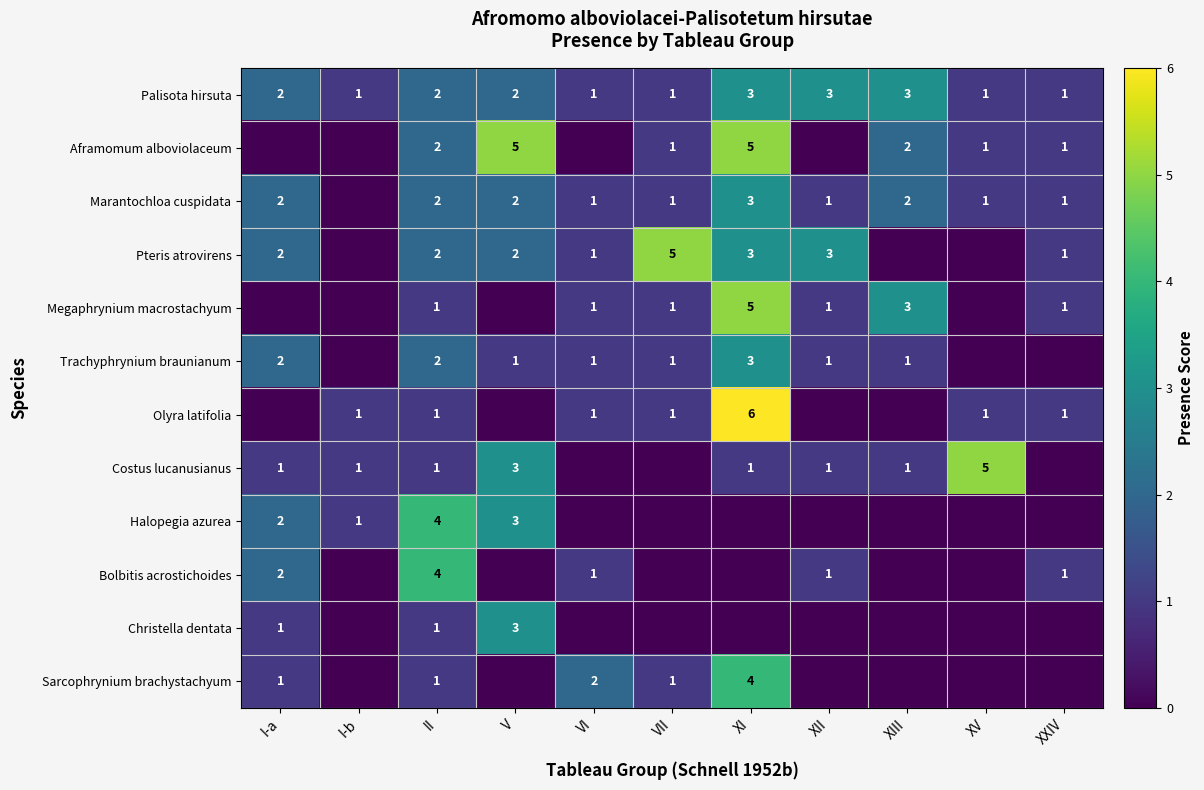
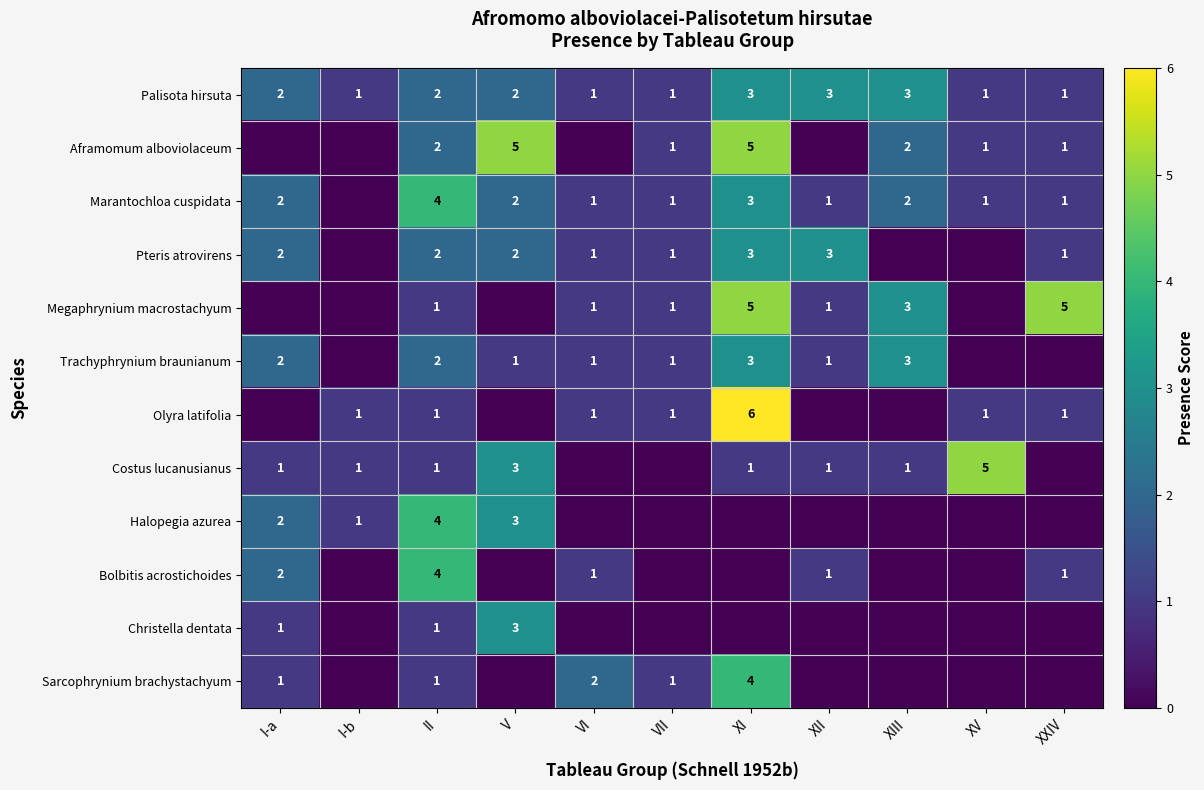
  {
    "Palisota hirsuta": {
      "I-a": 2,
      "I-b": 1,
      "II": 2,
      "V": 2,
      "VI": 1,
      "VII": 1,
      "XI": 3,
      "XII": 3,
      "XIII": 3,
      "XV": 1,
      "XXIV": 1
    },
    "Aframomum alboviolaceum": {
      "II": 2,
      "V": 5,
      "VII": 1,
      "XI": 5,
      "XIII": 2,
      "XV": 1,
      "XXIV": 1
    },
    "Marantochloa cuspidata": {
      "I-a": 2,
-     "II": 2,
+     "II": 4,
      "V": 2,
      "VI": 1,
      "VII": 1,
      "XI": 3,
      "XII": 1,
      "XIII": 2,
      "XV": 1,
      "XXIV": 1
    },
    "Pteris atrovirens": {
      "I-a": 2,
      "II": 2,
      "V": 2,
      "VI": 1,
-     "VII": 5,
+     "VII": 1,
      "XI": 3,
      "XII": 3,
      "XXIV": 1
    },
    "Megaphrynium macrostachyum": {
      "II": 1,
      "VI": 1,
      "VII": 1,
      "XI": 5,
      "XII": 1,
      "XIII": 3,
-     "XXIV": 1
+     "XXIV": 5
    },
    "Trachyphrynium braunianum": {
      "I-a": 2,
      "II": 2,
      "V": 1,
      "VI": 1,
      "VII": 1,
      "XI": 3,
      "XII": 1,
-     "XIII": 1
+     "XIII": 3
    },
    "Olyra latifolia": {
      "I-b": 1,
      "II": 1,
      "VI": 1,
      "VII": 1,
      "XI": 6,
      "XV": 1,
      "XXIV": 1
    },
    "Costus lucanusianus": {
      "I-a": 1,
      "I-b": 1,
      "II": 1,
      "V": 3,
      "XI": 1,
      "XII": 1,
      "XIII": 1,
      "XV": 5
    },
    "Halopegia azurea": {
      "I-a": 2,
      "I-b": 1,
      "II": 4,
      "V": 3
    },
    "Bolbitis acrostichoides": {
      "I-a": 2,
      "II": 4,
      "VI": 1,
      "XII": 1,
      "XXIV": 1
    },
    "Christella dentata": {
      "I-a": 1,
      "II": 1,
      "V": 3
    },
    "Sarcophrynium brachystachyum": {
      "I-a": 1,
      "II": 1,
      "VI": 2,
      "VII": 1,
      "XI": 4
    }
  }
